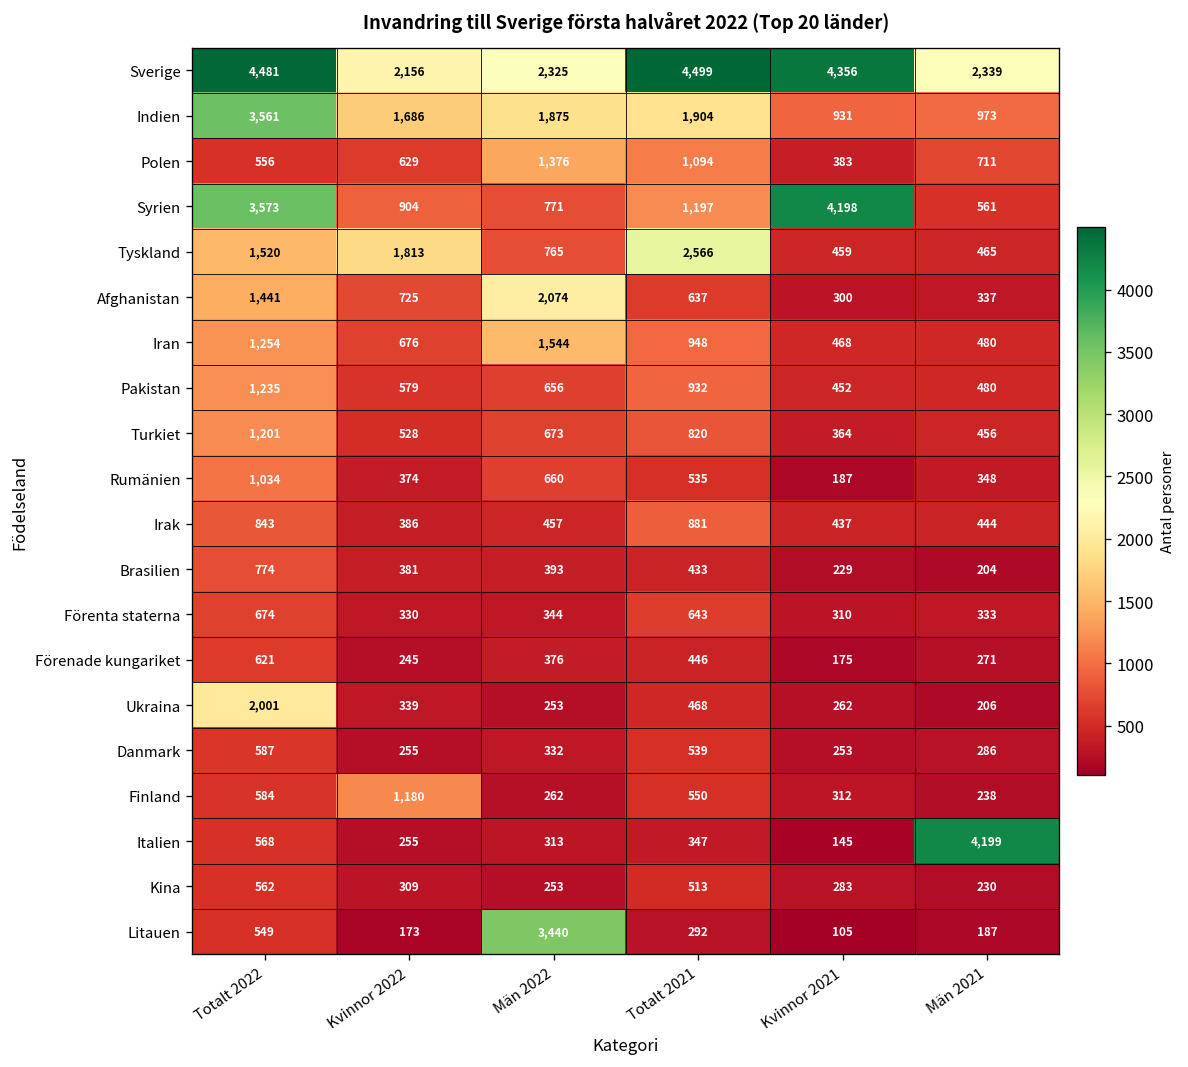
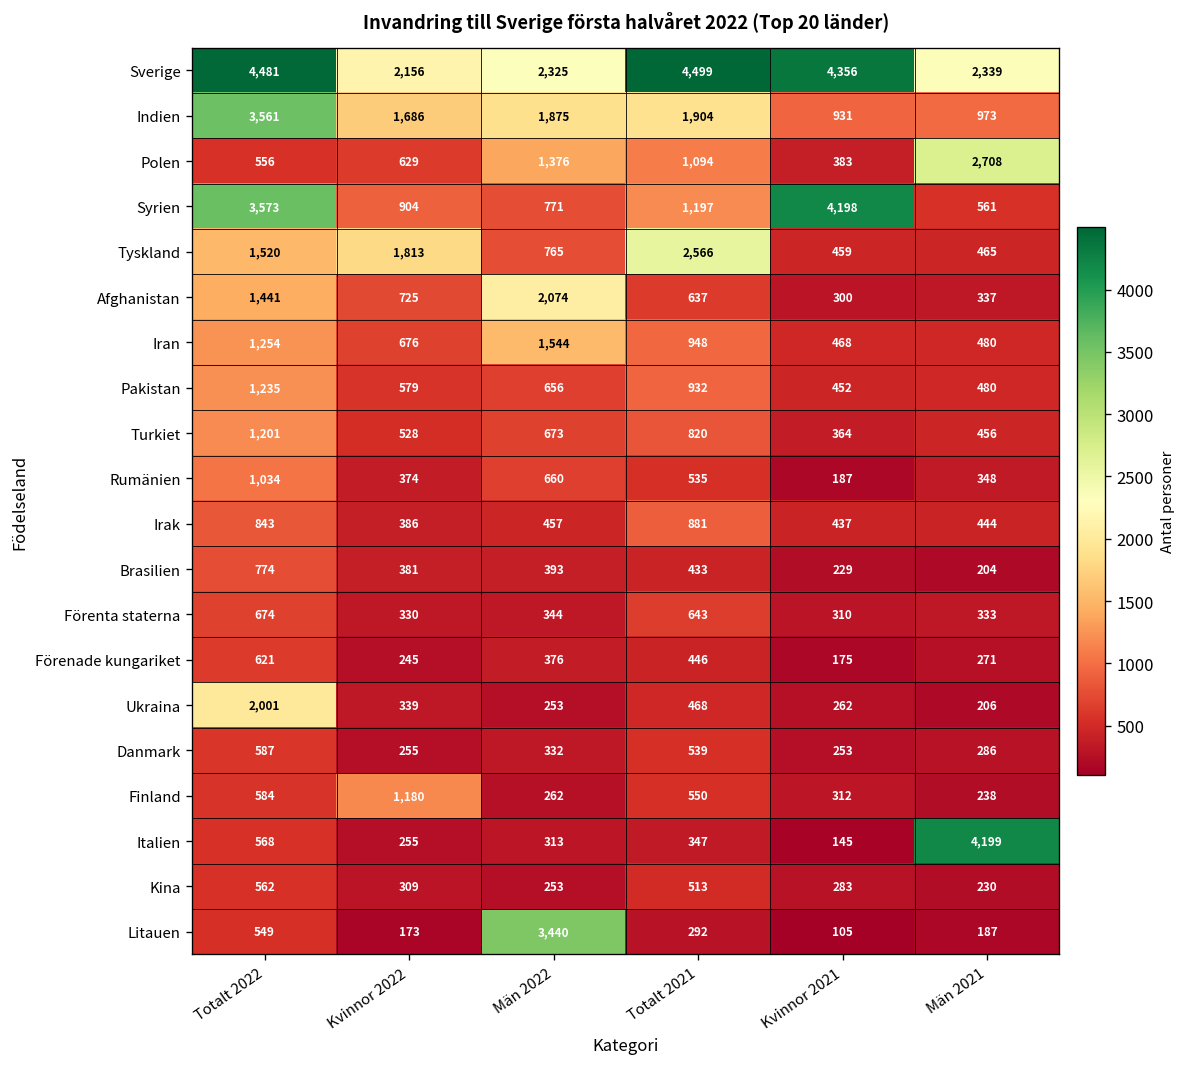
  {
    "Sverige": {
      "Totalt 2022": "4,481",
      "Kvinnor 2022": "2,156",
      "Män 2022": "2,325",
      "Totalt 2021": "4,499",
      "Kvinnor 2021": "4,356",
      "Män 2021": "2,339"
    },
    "Indien": {
      "Totalt 2022": "3,561",
      "Kvinnor 2022": "1,686",
      "Män 2022": "1,875",
      "Totalt 2021": "1,904",
      "Kvinnor 2021": "931",
      "Män 2021": "973"
    },
    "Polen": {
      "Totalt 2022": "556",
      "Kvinnor 2022": "629",
      "Män 2022": "1,376",
      "Totalt 2021": "1,094",
      "Kvinnor 2021": "383",
-     "Män 2021": "711"
+     "Män 2021": "2,708"
    },
    "Syrien": {
      "Totalt 2022": "3,573",
      "Kvinnor 2022": "904",
      "Män 2022": "771",
      "Totalt 2021": "1,197",
      "Kvinnor 2021": "4,198",
      "Män 2021": "561"
    },
    "Tyskland": {
      "Totalt 2022": "1,520",
      "Kvinnor 2022": "1,813",
      "Män 2022": "765",
      "Totalt 2021": "2,566",
      "Kvinnor 2021": "459",
      "Män 2021": "465"
    },
    "Afghanistan": {
      "Totalt 2022": "1,441",
      "Kvinnor 2022": "725",
      "Män 2022": "2,074",
      "Totalt 2021": "637",
      "Kvinnor 2021": "300",
      "Män 2021": "337"
    },
    "Iran": {
      "Totalt 2022": "1,254",
      "Kvinnor 2022": "676",
      "Män 2022": "1,544",
      "Totalt 2021": "948",
      "Kvinnor 2021": "468",
      "Män 2021": "480"
    },
    "Pakistan": {
      "Totalt 2022": "1,235",
      "Kvinnor 2022": "579",
      "Män 2022": "656",
      "Totalt 2021": "932",
      "Kvinnor 2021": "452",
      "Män 2021": "480"
    },
    "Turkiet": {
      "Totalt 2022": "1,201",
      "Kvinnor 2022": "528",
      "Män 2022": "673",
      "Totalt 2021": "820",
      "Kvinnor 2021": "364",
      "Män 2021": "456"
    },
    "Rumänien": {
      "Totalt 2022": "1,034",
      "Kvinnor 2022": "374",
      "Män 2022": "660",
      "Totalt 2021": "535",
      "Kvinnor 2021": "187",
      "Män 2021": "348"
    },
    "Irak": {
      "Totalt 2022": "843",
      "Kvinnor 2022": "386",
      "Män 2022": "457",
      "Totalt 2021": "881",
      "Kvinnor 2021": "437",
      "Män 2021": "444"
    },
    "Brasilien": {
      "Totalt 2022": "774",
      "Kvinnor 2022": "381",
      "Män 2022": "393",
      "Totalt 2021": "433",
      "Kvinnor 2021": "229",
      "Män 2021": "204"
    },
    "Förenta staterna": {
      "Totalt 2022": "674",
      "Kvinnor 2022": "330",
      "Män 2022": "344",
      "Totalt 2021": "643",
      "Kvinnor 2021": "310",
      "Män 2021": "333"
    },
    "Förenade kungariket": {
      "Totalt 2022": "621",
      "Kvinnor 2022": "245",
      "Män 2022": "376",
      "Totalt 2021": "446",
      "Kvinnor 2021": "175",
      "Män 2021": "271"
    },
    "Ukraina": {
      "Totalt 2022": "2,001",
      "Kvinnor 2022": "339",
      "Män 2022": "253",
      "Totalt 2021": "468",
      "Kvinnor 2021": "262",
      "Män 2021": "206"
    },
    "Danmark": {
      "Totalt 2022": "587",
      "Kvinnor 2022": "255",
      "Män 2022": "332",
      "Totalt 2021": "539",
      "Kvinnor 2021": "253",
      "Män 2021": "286"
    },
    "Finland": {
      "Totalt 2022": "584",
      "Kvinnor 2022": "1,180",
      "Män 2022": "262",
      "Totalt 2021": "550",
      "Kvinnor 2021": "312",
      "Män 2021": "238"
    },
    "Italien": {
      "Totalt 2022": "568",
      "Kvinnor 2022": "255",
      "Män 2022": "313",
      "Totalt 2021": "347",
      "Kvinnor 2021": "145",
      "Män 2021": "4,199"
    },
    "Kina": {
      "Totalt 2022": "562",
      "Kvinnor 2022": "309",
      "Män 2022": "253",
      "Totalt 2021": "513",
      "Kvinnor 2021": "283",
      "Män 2021": "230"
    },
    "Litauen": {
      "Totalt 2022": "549",
      "Kvinnor 2022": "173",
      "Män 2022": "3,440",
      "Totalt 2021": "292",
      "Kvinnor 2021": "105",
      "Män 2021": "187"
    }
  }
